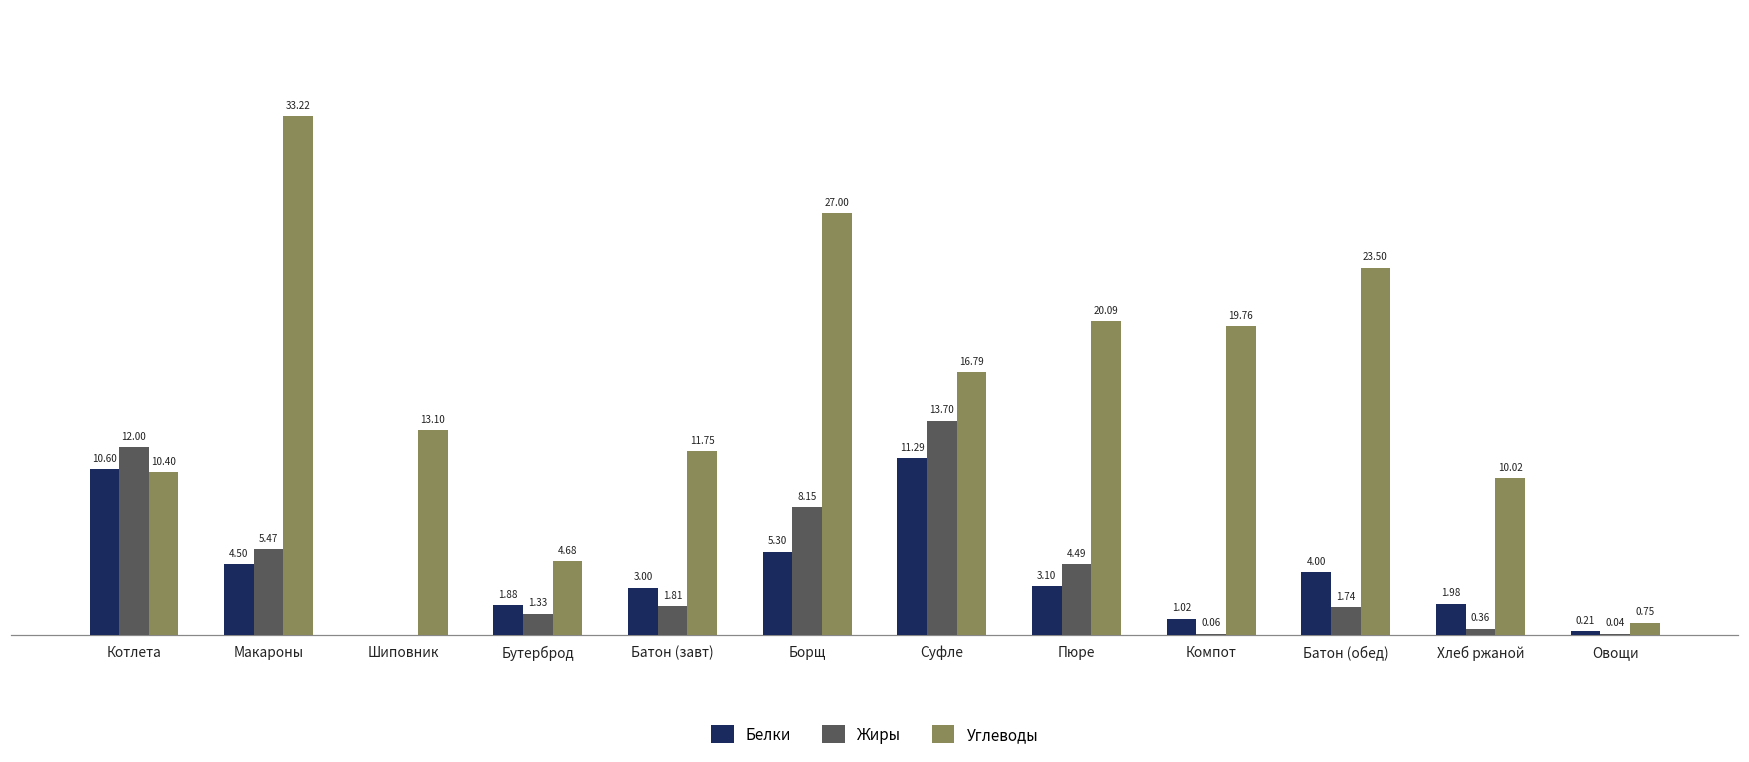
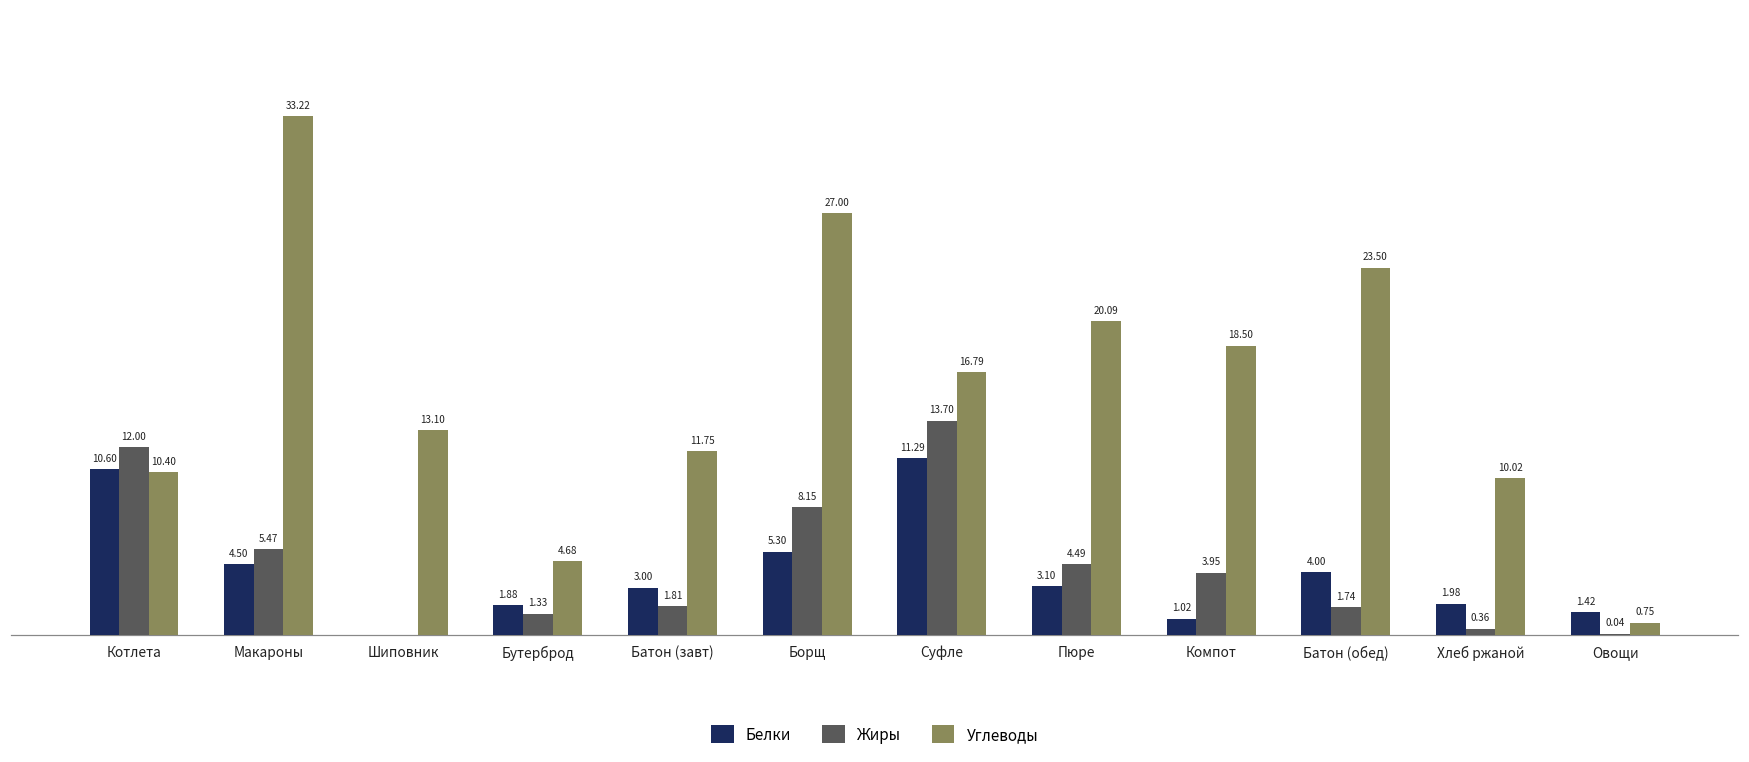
  {
    "Белки": {
      "Котлета": 10.60,
      "Макароны": 4.50,
      "Бутерброд": 1.88,
      "Батон (завт)": 3.00,
      "Борщ": 5.30,
      "Суфле": 11.29,
      "Пюре": 3.10,
      "Компот": 1.02,
      "Батон (обед)": 4.00,
      "Хлеб ржаной": 1.98,
-     "Овощи": 0.21
+     "Овощи": 1.42
    },
    "Жиры": {
      "Котлета": 12.00,
      "Макароны": 5.47,
      "Бутерброд": 1.33,
      "Батон (завт)": 1.81,
      "Борщ": 8.15,
      "Суфле": 13.70,
      "Пюре": 4.49,
-     "Компот": 0.06,
+     "Компот": 3.95,
      "Батон (обед)": 1.74,
      "Хлеб ржаной": 0.36,
      "Овощи": 0.04
    },
    "Углеводы": {
      "Котлета": 10.40,
      "Макароны": 33.22,
      "Шиповник": 13.10,
      "Бутерброд": 4.68,
      "Батон (завт)": 11.75,
      "Борщ": 27.00,
      "Суфле": 16.79,
      "Пюре": 20.09,
-     "Компот": 19.76,
+     "Компот": 18.50,
      "Батон (обед)": 23.50,
      "Хлеб ржаной": 10.02,
      "Овощи": 0.75
    }
  }
